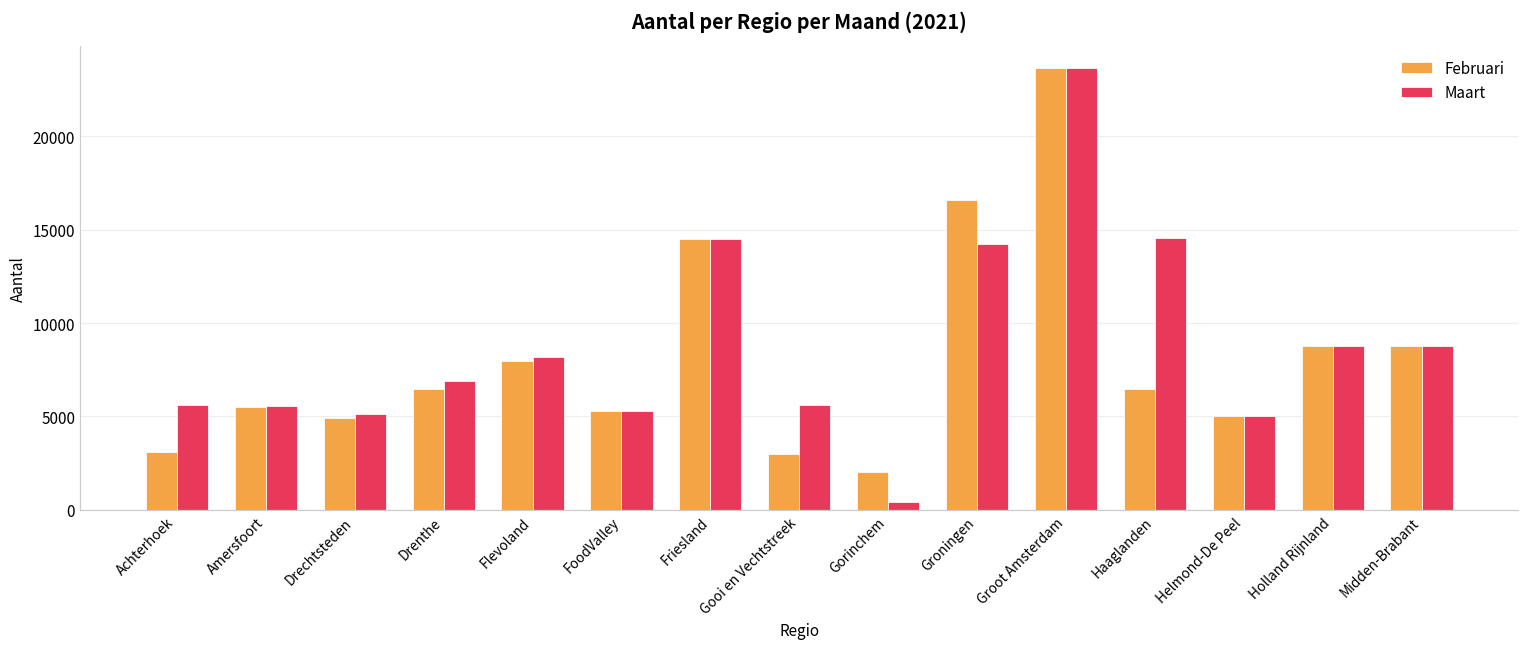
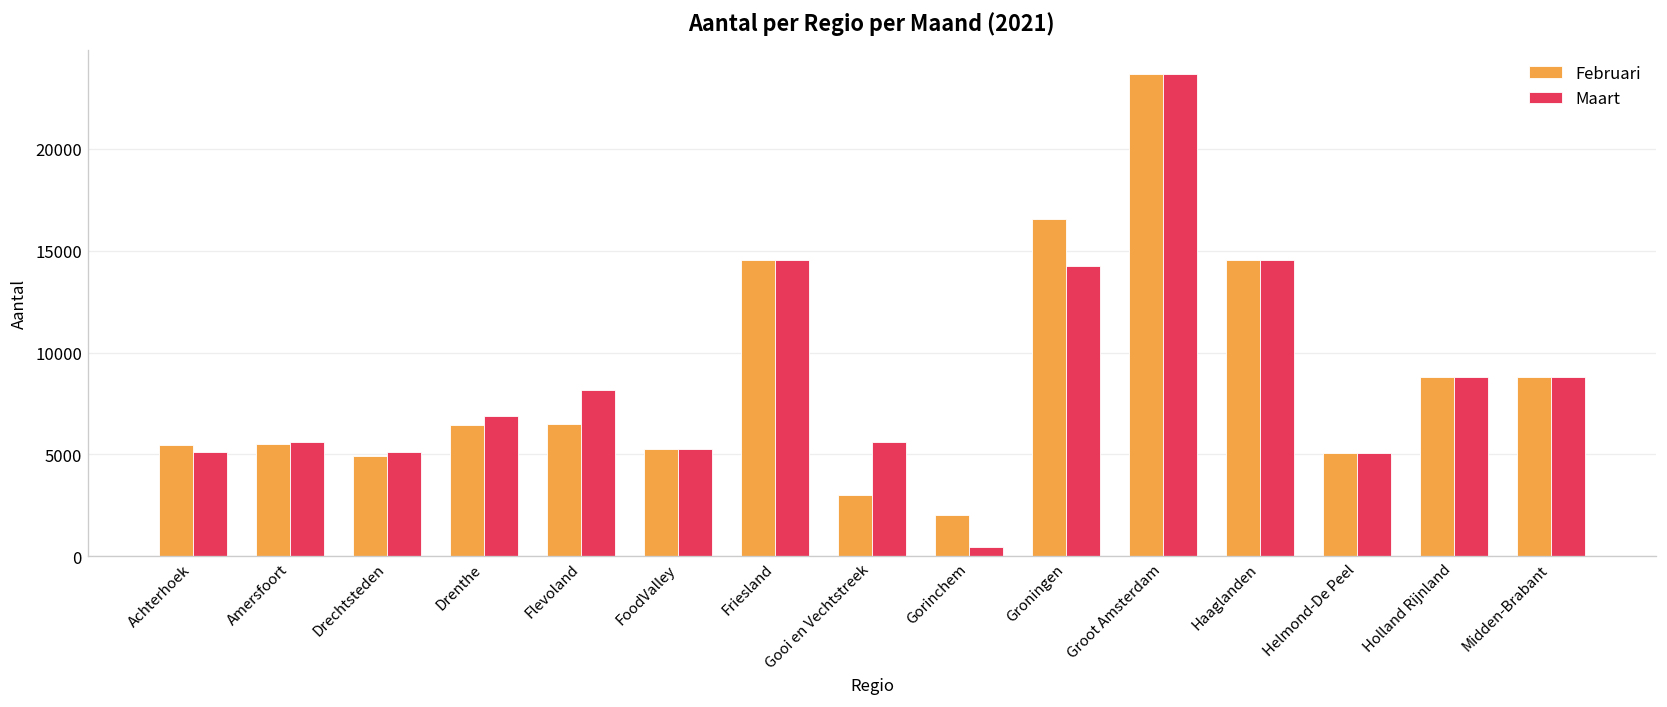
  {
    "Februari": {
-     "Achterhoek": 3100,
+     "Achterhoek": 5400,
      "Amersfoort": 5500,
      "Drechtsteden": 4900,
      "Drenthe": 6500,
-     "Flevoland": 8000,
+     "Flevoland": 6500,
      "FoodValley": 5300,
      "Friesland": 14500,
      "Gooi en Vechtstreek": 3000,
      "Gorinchem": 2000,
      "Groningen": 16600,
      "Groot Amsterdam": 23700,
-     "Haaglanden": 6500,
+     "Haaglanden": 14500,
      "Helmond-De Peel": 5000,
      "Holland Rijnland": 8800,
      "Midden-Brabant": 8800
    },
    "Maart": {
-     "Achterhoek": 5600,
+     "Achterhoek": 5100,
      "Amersfoort": 5600,
      "Drechtsteden": 5100,
      "Drenthe": 6900,
      "Flevoland": 8200,
      "FoodValley": 5300,
      "Friesland": 14500,
      "Gooi en Vechtstreek": 5600,
      "Gorinchem": 400,
      "Groningen": 14300,
      "Groot Amsterdam": 23700,
      "Haaglanden": 14500,
      "Helmond-De Peel": 5000,
      "Holland Rijnland": 8800,
      "Midden-Brabant": 8800
    }
  }
